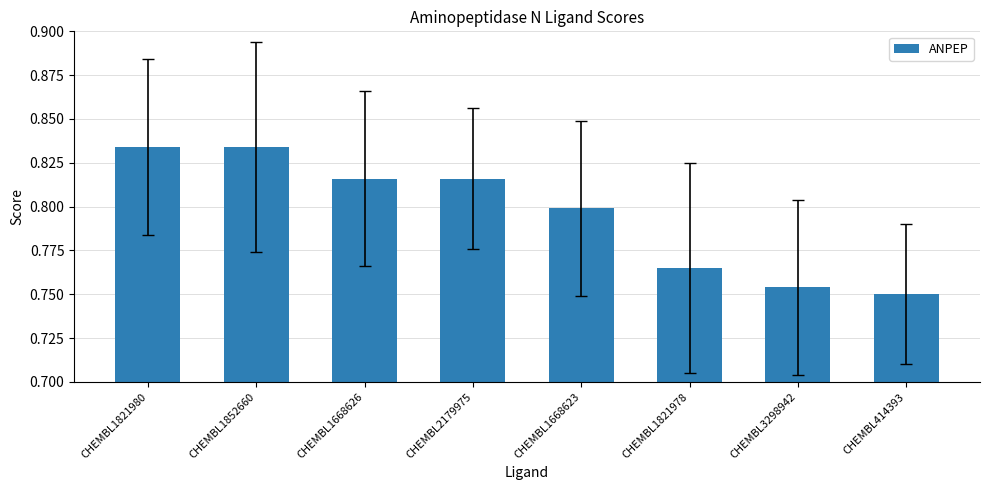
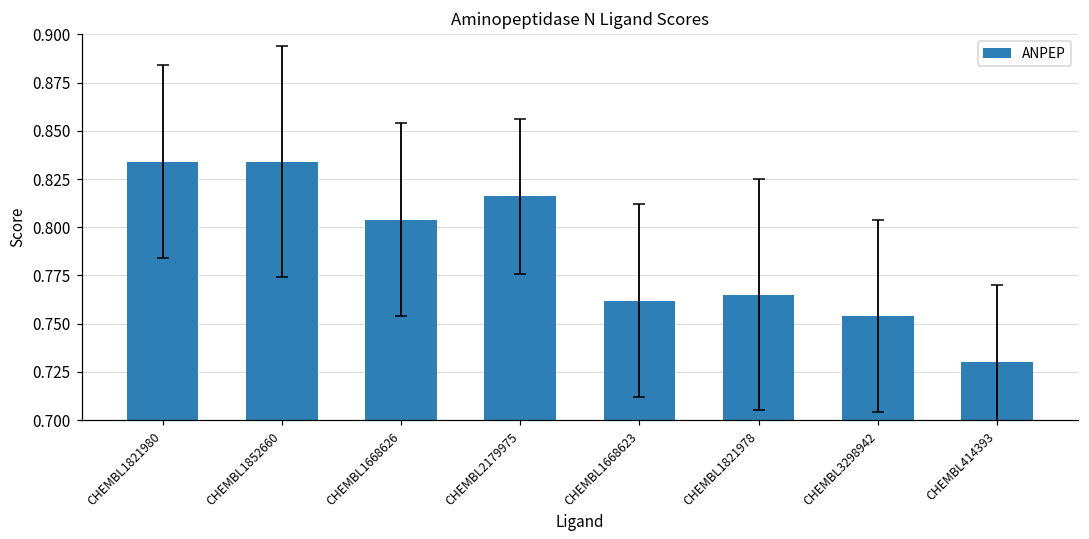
  {
    "ANPEP": {
      "CHEMBL1821980": 0.834,
      "CHEMBL1852660": 0.834,
-     "CHEMBL1668626": 0.816,
+     "CHEMBL1668626": 0.804,
      "CHEMBL2179975": 0.816,
-     "CHEMBL1668623": 0.799,
+     "CHEMBL1668623": 0.762,
      "CHEMBL1821978": 0.765,
      "CHEMBL3298942": 0.754,
-     "CHEMBL414393": 0.75
+     "CHEMBL414393": 0.73
    }
  }
